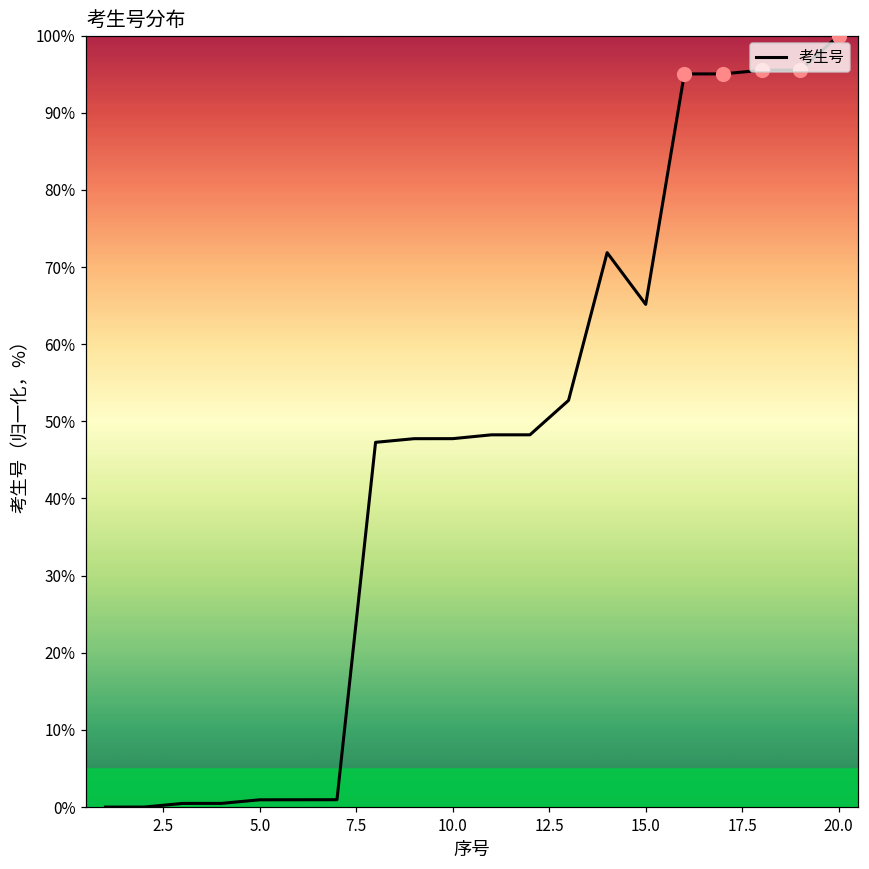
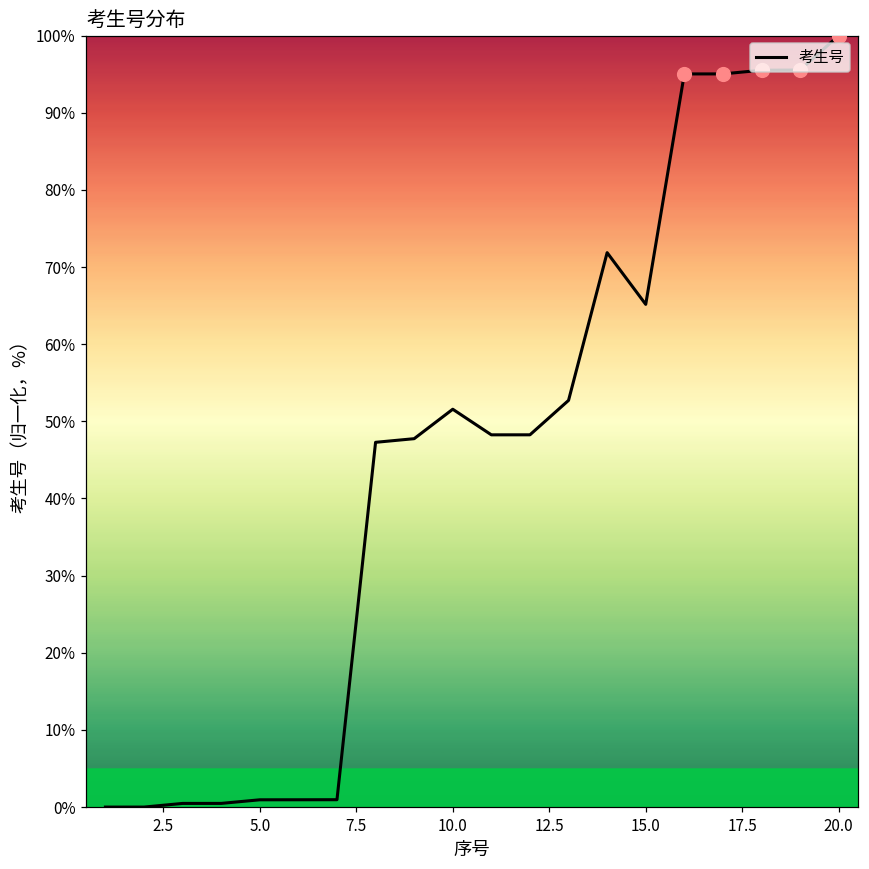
  {
    "考生号": {
-     "10.0": "48%",
+     "10.0": "52%",
      "15.0": "65%"
    }
  }
